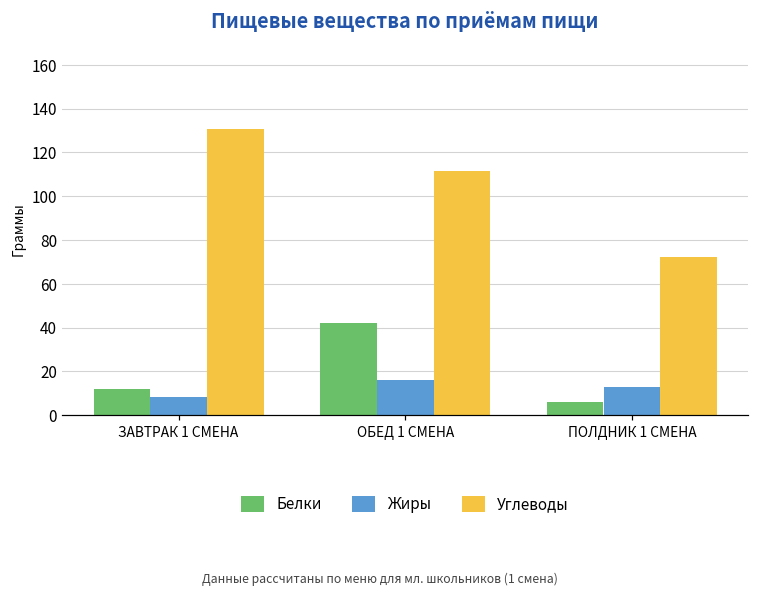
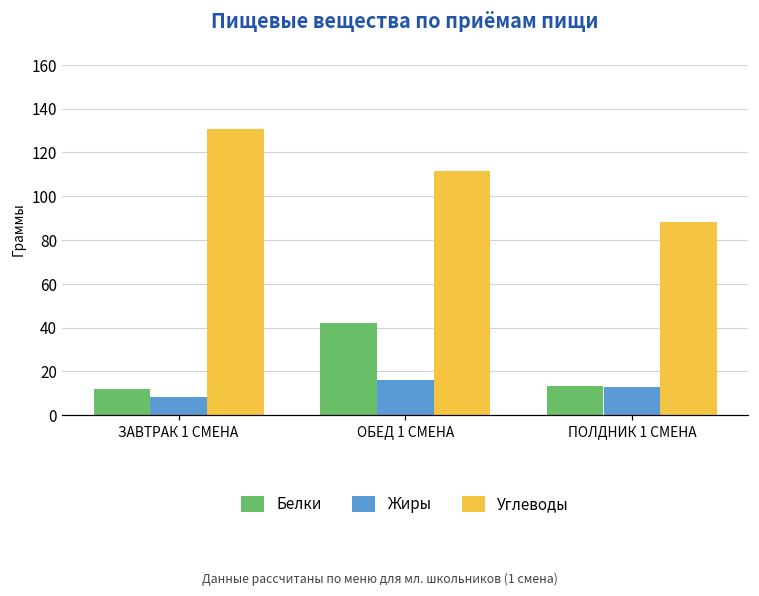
  {
    "Белки": {
      "ЗАВТРАК 1 СМЕНА": 12,
      "ОБЕД 1 СМЕНА": 42,
-     "ПОЛДНИК 1 СМЕНА": 6
+     "ПОЛДНИК 1 СМЕНА": 13
    },
    "Жиры": {
      "ЗАВТРАК 1 СМЕНА": 8,
      "ОБЕД 1 СМЕНА": 16,
      "ПОЛДНИК 1 СМЕНА": 13
    },
    "Углеводы": {
      "ЗАВТРАК 1 СМЕНА": 131,
      "ОБЕД 1 СМЕНА": 111,
-     "ПОЛДНИК 1 СМЕНА": 72
+     "ПОЛДНИК 1 СМЕНА": 88
    }
  }
